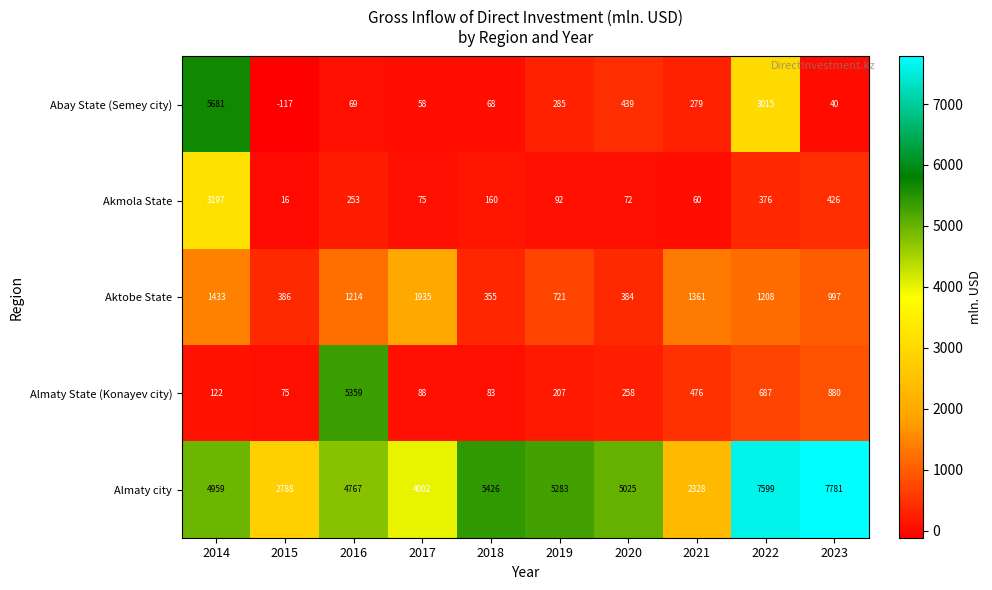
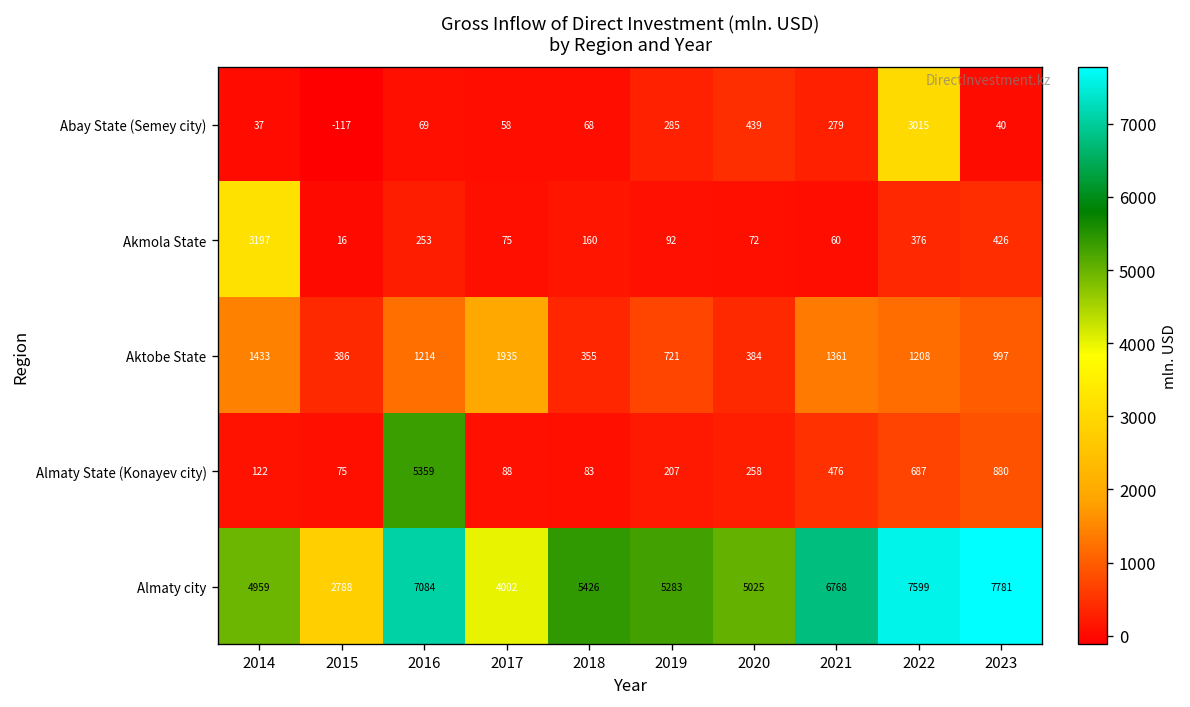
  {
    "Abay State (Semey city)": {
-     "2014": 5681,
+     "2014": 37,
      "2015": -117,
      "2016": 69,
      "2017": 58,
      "2018": 68,
      "2019": 285,
      "2020": 439,
      "2021": 279,
      "2022": 3015
    },
    "Akmola State": {
      "2014": 3197,
      "2015": 16,
      "2016": 253,
      "2017": 75,
      "2018": 160,
      "2019": 92,
      "2020": 72,
      "2021": 60,
      "2022": 376,
      "2023": 426
    },
    "Aktobe State": {
      "2014": 1433,
      "2015": 386,
      "2016": 1214,
      "2017": 1935,
      "2018": 355,
      "2019": 721,
      "2020": 384,
      "2021": 1361,
      "2022": 1208,
      "2023": 997
    },
    "Almaty State (Konayev city)": {
      "2014": 122,
      "2015": 75,
      "2016": 5359,
      "2017": 88,
      "2018": 83,
      "2019": 207,
      "2020": 258,
      "2021": 476,
      "2022": 687,
      "2023": 880
    },
    "Almaty city": {
      "2014": 4959,
      "2015": 2788,
-     "2016": 4767,
+     "2016": 7084,
      "2017": 4002,
      "2018": 5426,
      "2019": 5283,
      "2020": 5025,
-     "2021": 2328,
+     "2021": 6768,
      "2022": 7599,
      "2023": 7781
    }
  }
